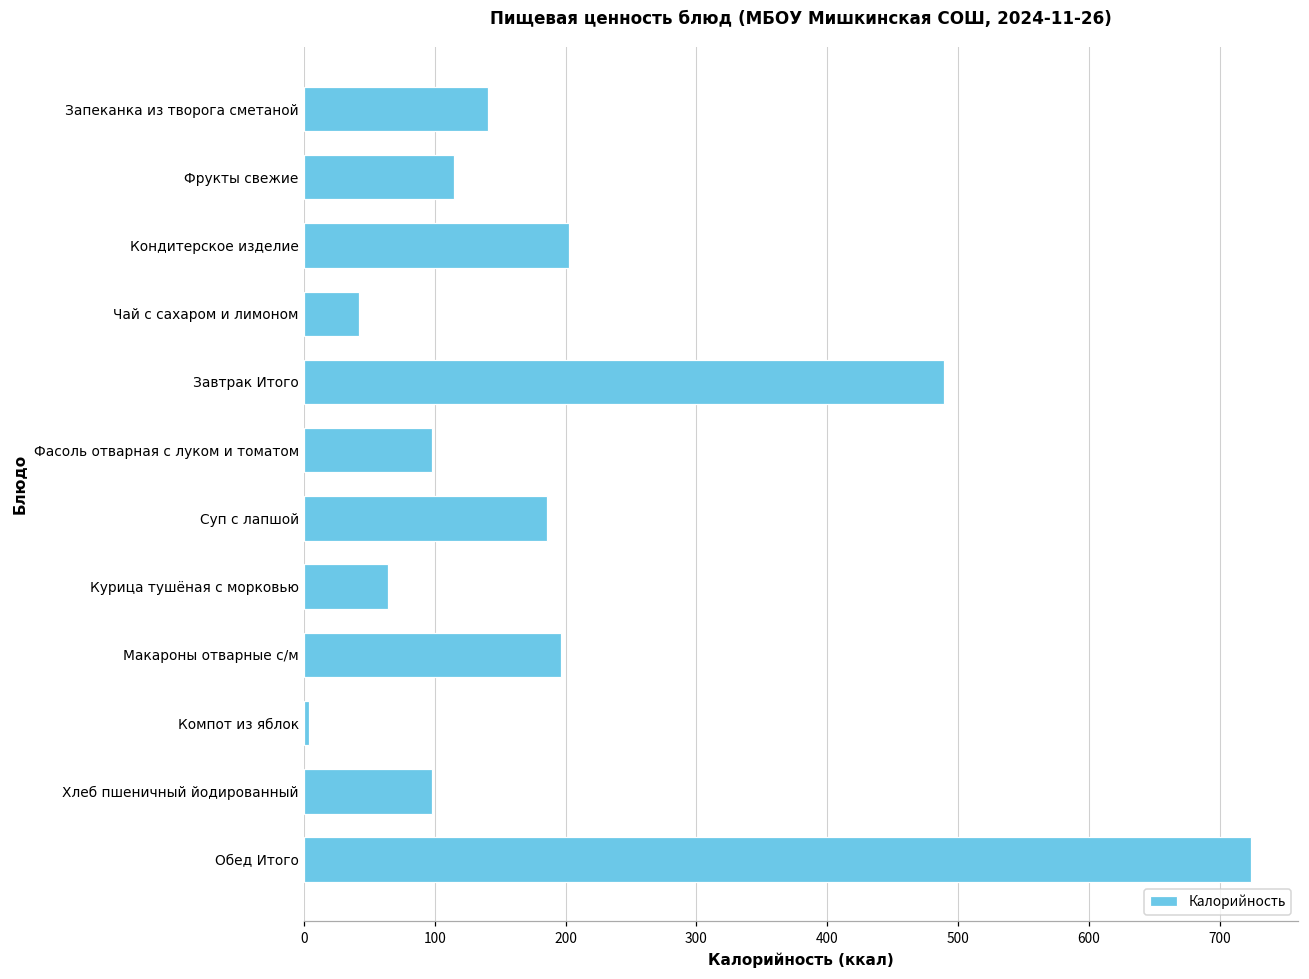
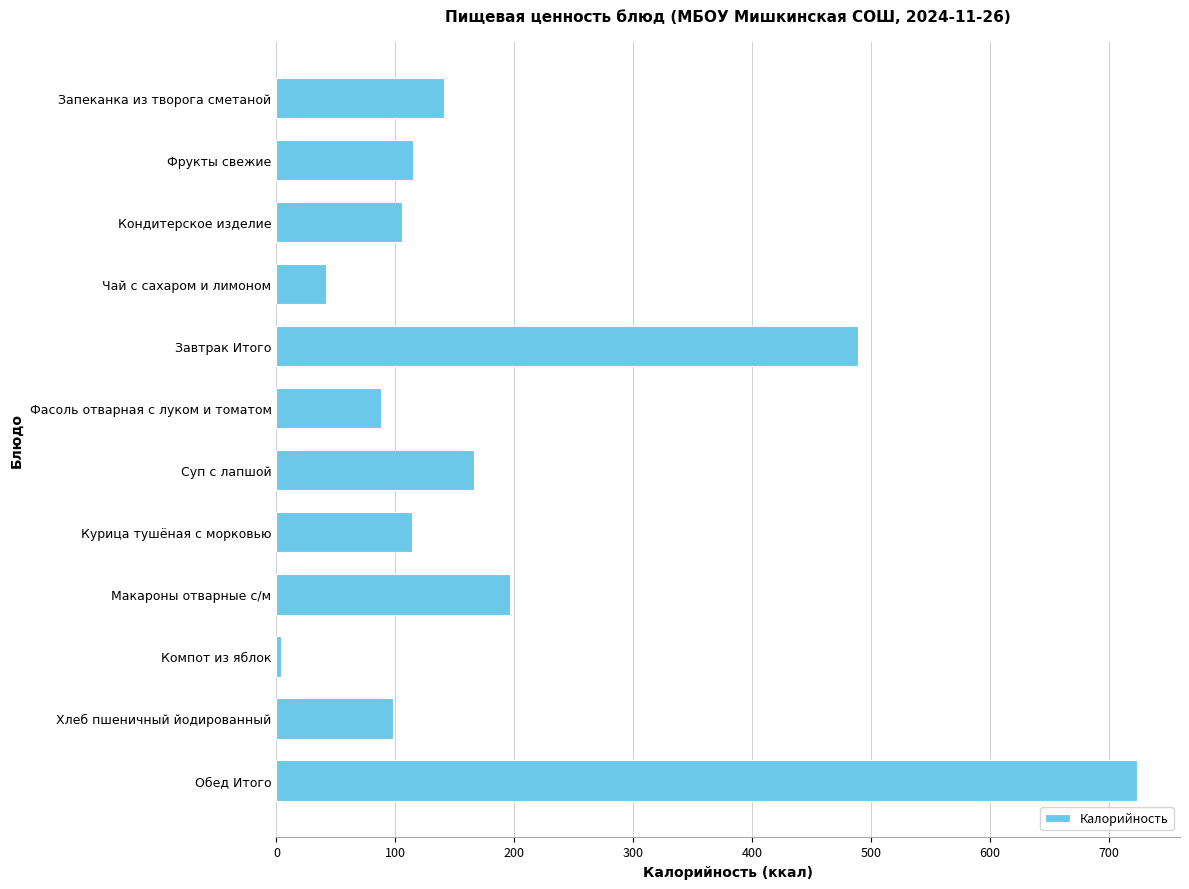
  {
    "Запеканка из творога сметаной": 141,
    "Фрукты свежие": 115,
-   "Кондитерское изделие": 203,
+   "Кондитерское изделие": 105,
    "Чай с сахаром и лимоном": 42,
    "Завтрак Итого": 489,
-   "Фасоль отварная с луком и томатом": 98,
-   "Суп с лапшой": 186,
-   "Курица тушёная с морковью": 64,
+   "Фасоль отварная с луком и томатом": 88,
+   "Суп с лапшой": 166,
+   "Курица тушёная с морковью": 114,
    "Макароны отварные с/м": 197,
    "Компот из яблок": 4,
    "Хлеб пшеничный йодированный": 98,
    "Обед Итого": 724
  }
